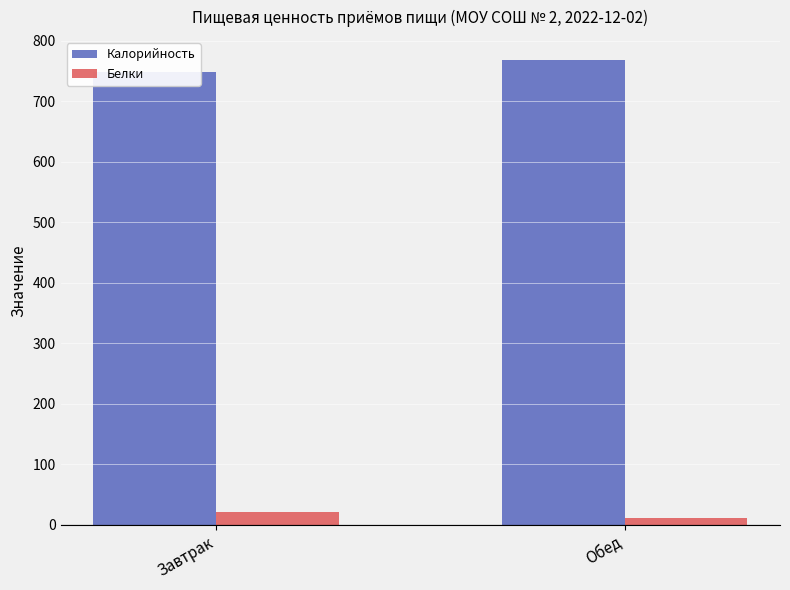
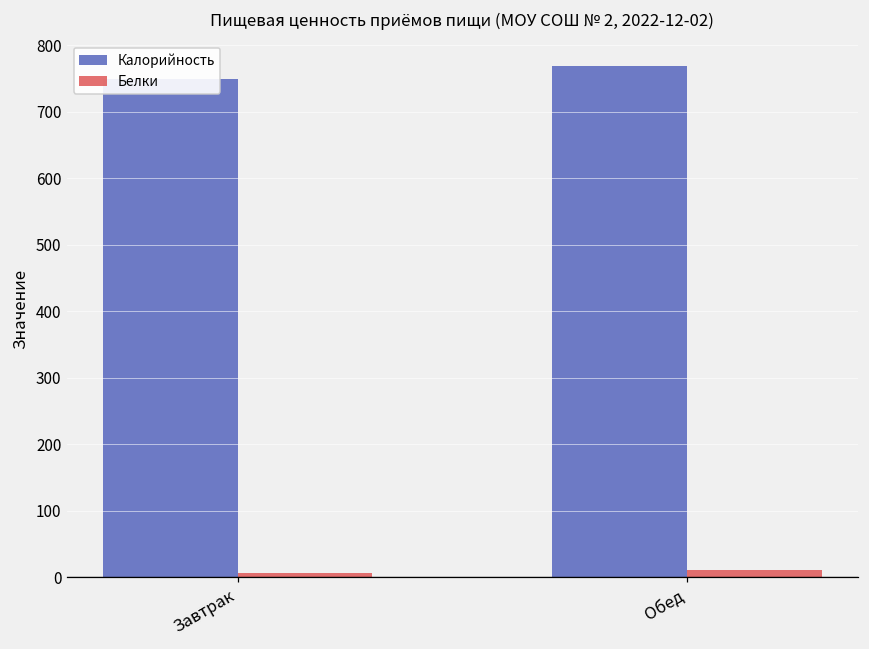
  {
    "Калорийность": {
      "Обед": 770
    },
    "Белки": {
-     "Завтрак": 20,
+     "Завтрак": 10,
      "Обед": 10
    }
  }
